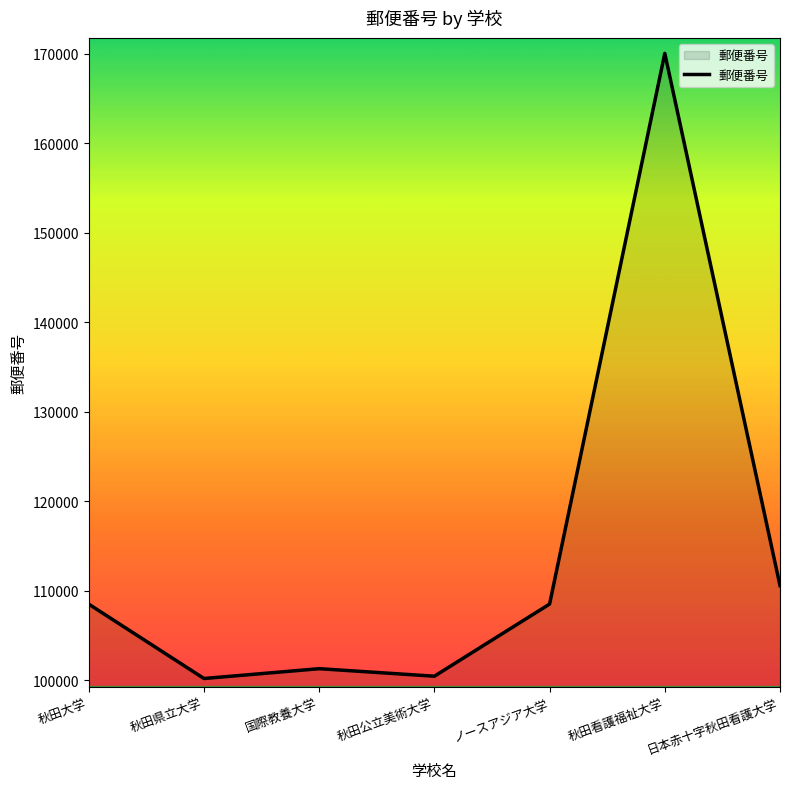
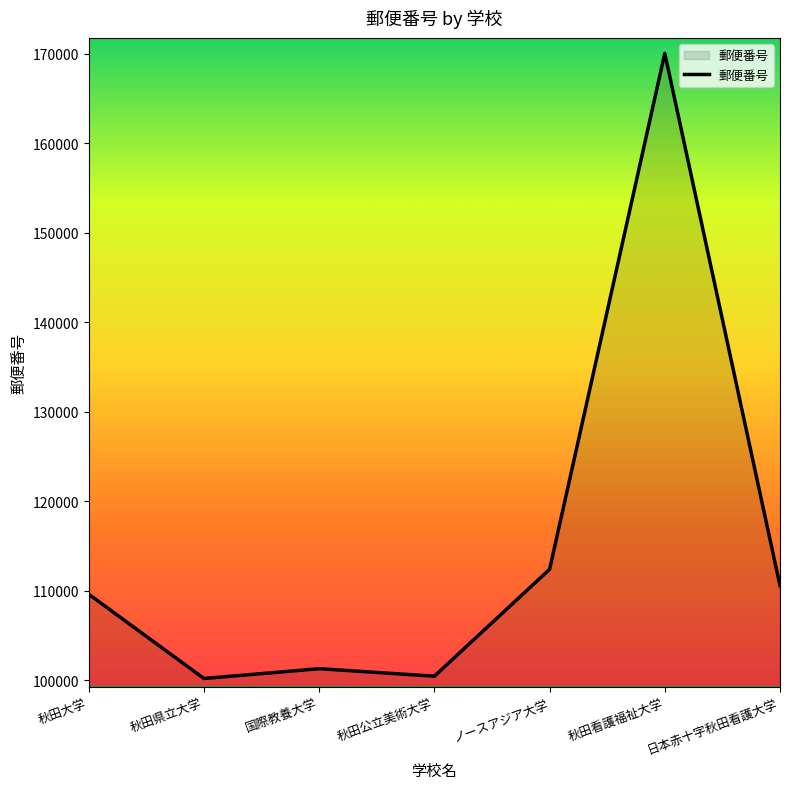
  {
-   "秋田大学": 109000,
+   "秋田大学": 110000,
    "秋田県立大学": 100000,
    "国際教養大学": 101000,
    "秋田公立美術大学": 100000,
-   "ノースアジア大学": 109000,
+   "ノースアジア大学": 112000,
    "秋田看護福祉大学": 170000,
    "日本赤十字秋田看護大学": 111000
  }
